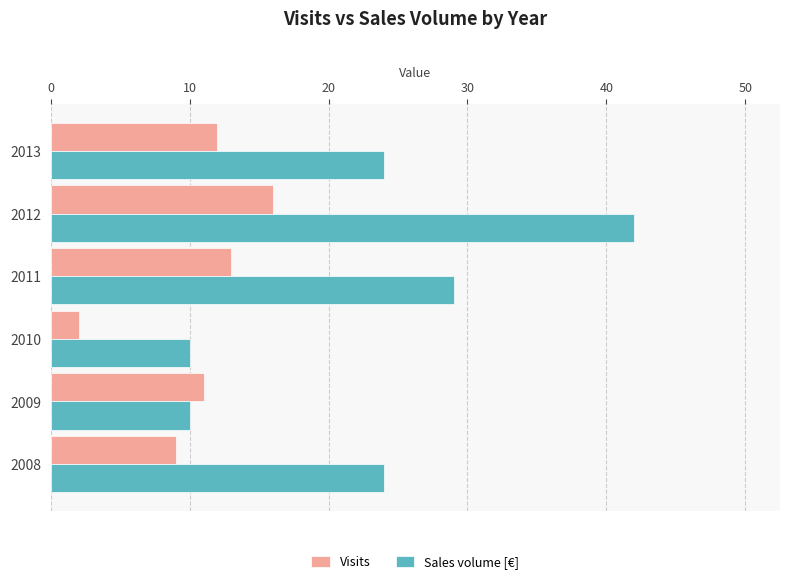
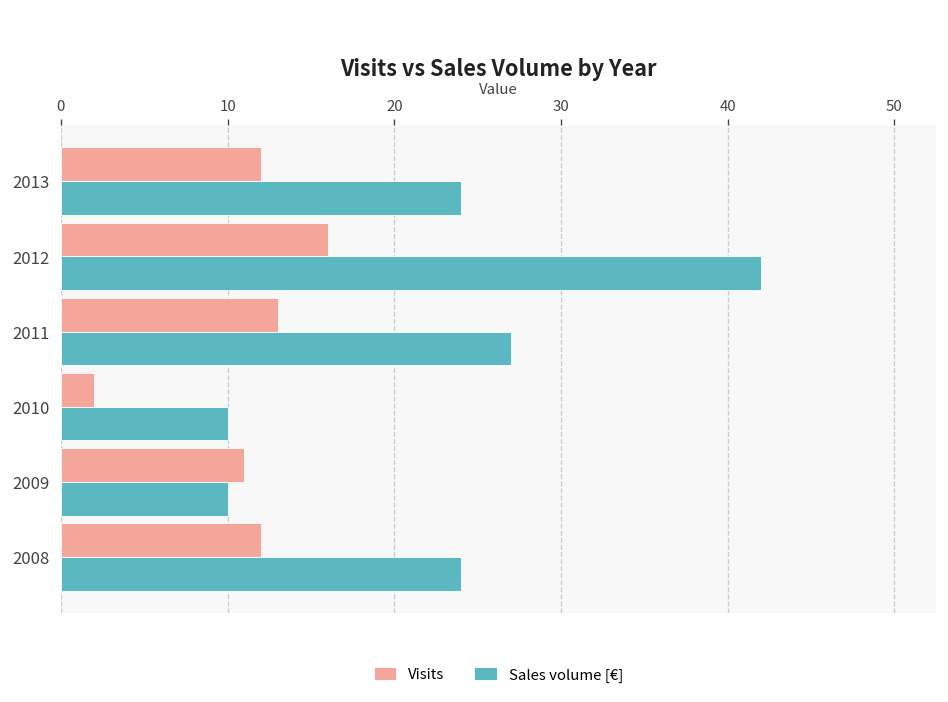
  {
    "Visits": {
      "2013": 12,
      "2012": 16,
      "2011": 13,
      "2010": 2,
      "2009": 11,
-     "2008": 9
+     "2008": 12
    },
    "Sales volume [€]": {
      "2013": 24,
      "2012": 42,
-     "2011": 29,
+     "2011": 27,
      "2010": 10,
      "2009": 10,
      "2008": 24
    }
  }
